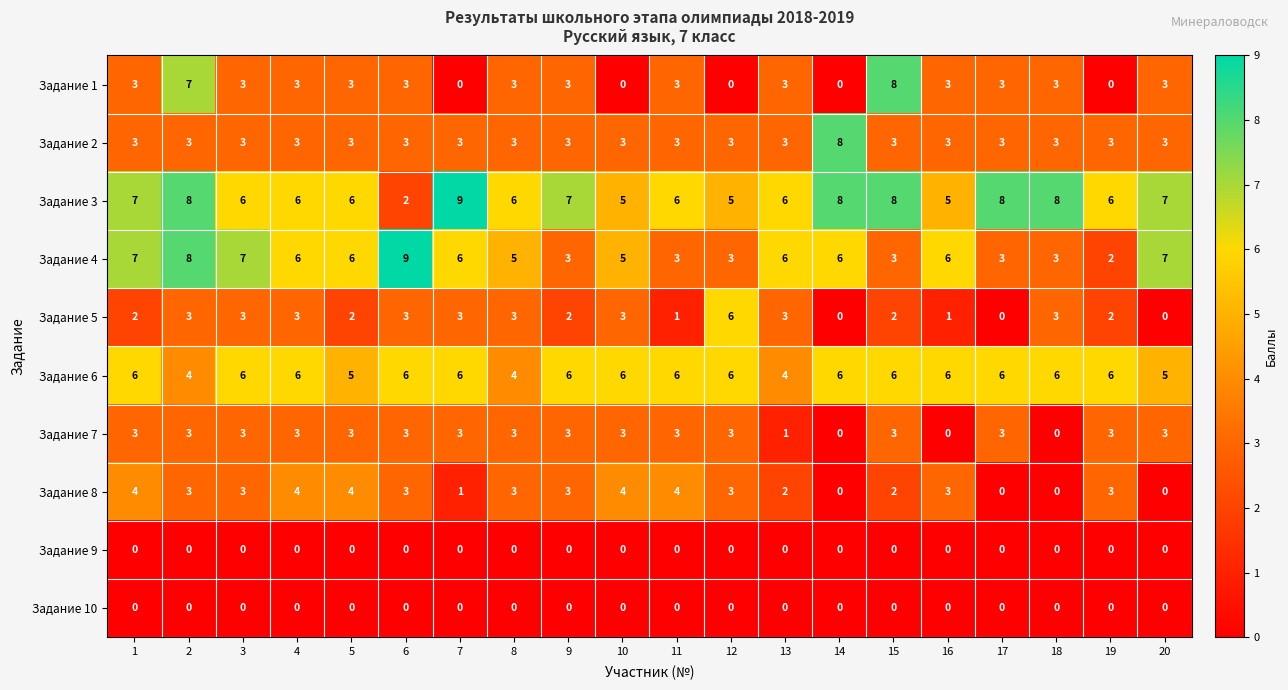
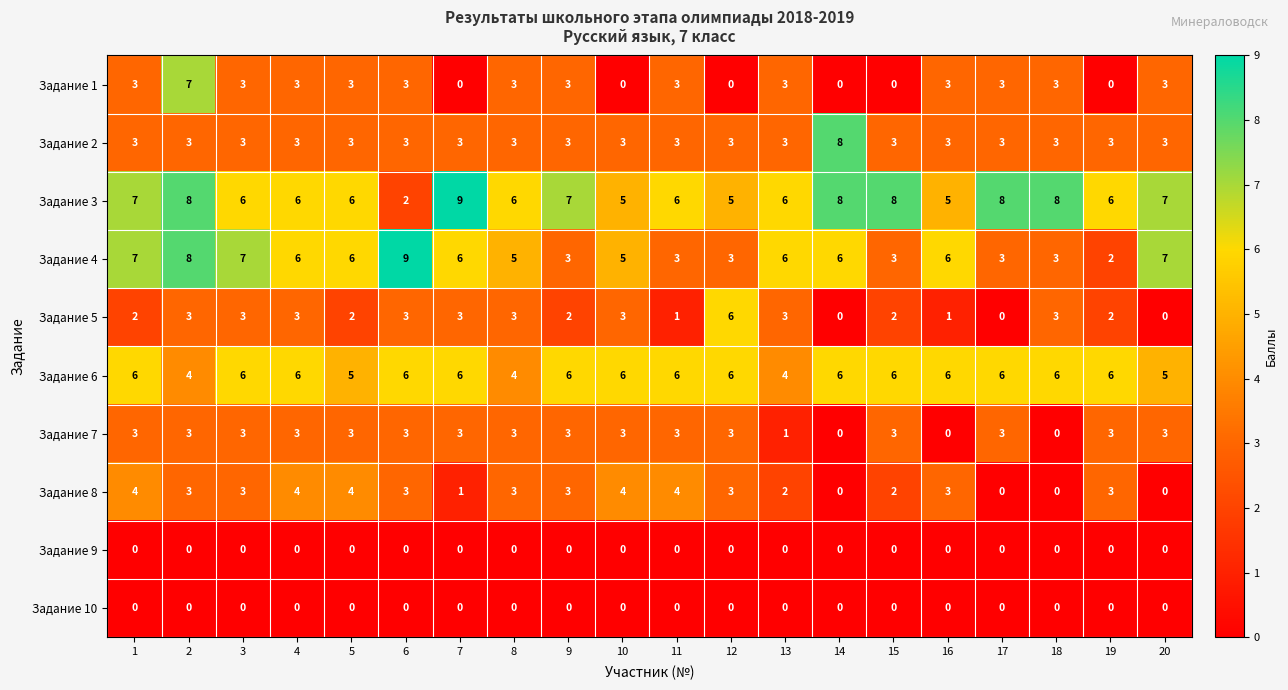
  {
    "Задание 1": {
      "1": 3,
      "2": 7,
      "3": 3,
      "4": 3,
      "5": 3,
      "6": 3,
      "7": 0,
      "8": 3,
      "9": 3,
      "10": 0,
      "11": 3,
      "12": 0,
      "13": 3,
      "14": 0,
-     "15": 8,
+     "15": 0,
      "16": 3,
      "17": 3,
      "18": 3,
      "19": 0,
      "20": 3
    },
    "Задание 2": {
      "1": 3,
      "2": 3,
      "3": 3,
      "4": 3,
      "5": 3,
      "6": 3,
      "7": 3,
      "8": 3,
      "9": 3,
      "10": 3,
      "11": 3,
      "12": 3,
      "13": 3,
      "14": 8,
      "15": 3,
      "16": 3,
      "17": 3,
      "18": 3,
      "19": 3,
      "20": 3
    },
    "Задание 3": {
      "1": 7,
      "2": 8,
      "3": 6,
      "4": 6,
      "5": 6,
      "6": 2,
      "7": 9,
      "8": 6,
      "9": 7,
      "10": 5,
      "11": 6,
      "12": 5,
      "13": 6,
      "14": 8,
      "15": 8,
      "16": 5,
      "17": 8,
      "18": 8,
      "19": 6,
      "20": 7
    },
    "Задание 4": {
      "1": 7,
      "2": 8,
      "3": 7,
      "4": 6,
      "5": 6,
      "6": 9,
      "7": 6,
      "8": 5,
      "9": 3,
      "10": 5,
      "11": 3,
      "12": 3,
      "13": 6,
      "14": 6,
      "15": 3,
      "16": 6,
      "17": 3,
      "18": 3,
      "19": 2,
      "20": 7
    },
    "Задание 5": {
      "1": 2,
      "2": 3,
      "3": 3,
      "4": 3,
      "5": 2,
      "6": 3,
      "7": 3,
      "8": 3,
      "9": 2,
      "10": 3,
      "11": 1,
      "12": 6,
      "13": 3,
      "14": 0,
      "15": 2,
      "16": 1,
      "17": 0,
      "18": 3,
      "19": 2,
      "20": 0
    },
    "Задание 6": {
      "1": 6,
      "2": 4,
      "3": 6,
      "4": 6,
      "5": 5,
      "6": 6,
      "7": 6,
      "8": 4,
      "9": 6,
      "10": 6,
      "11": 6,
      "12": 6,
      "13": 4,
      "14": 6,
      "15": 6,
      "16": 6,
      "17": 6,
      "18": 6,
      "19": 6,
      "20": 5
    },
    "Задание 7": {
      "1": 3,
      "2": 3,
      "3": 3,
      "4": 3,
      "5": 3,
      "6": 3,
      "7": 3,
      "8": 3,
      "9": 3,
      "10": 3,
      "11": 3,
      "12": 3,
      "13": 1,
      "14": 0,
      "15": 3,
      "16": 0,
      "17": 3,
      "18": 0,
      "19": 3,
      "20": 3
    },
    "Задание 8": {
      "1": 4,
      "2": 3,
      "3": 3,
      "4": 4,
      "5": 4,
      "6": 3,
      "7": 1,
      "8": 3,
      "9": 3,
      "10": 4,
      "11": 4,
      "12": 3,
      "13": 2,
      "14": 0,
      "15": 2,
      "16": 3,
      "17": 0,
      "18": 0,
      "19": 3,
      "20": 0
    },
    "Задание 9": {
      "1": 0,
      "2": 0,
      "3": 0,
      "4": 0,
      "5": 0,
      "6": 0,
      "7": 0,
      "8": 0,
      "9": 0,
      "10": 0,
      "11": 0,
      "12": 0,
      "13": 0,
      "14": 0,
      "15": 0,
      "16": 0,
      "17": 0,
      "18": 0,
      "19": 0,
      "20": 0
    },
    "Задание 10": {
      "1": 0,
      "2": 0,
      "3": 0,
      "4": 0,
      "5": 0,
      "6": 0,
      "7": 0,
      "8": 0,
      "9": 0,
      "10": 0,
      "11": 0,
      "12": 0,
      "13": 0,
      "14": 0,
      "15": 0,
      "16": 0,
      "17": 0,
      "18": 0,
      "19": 0,
      "20": 0
    }
  }
